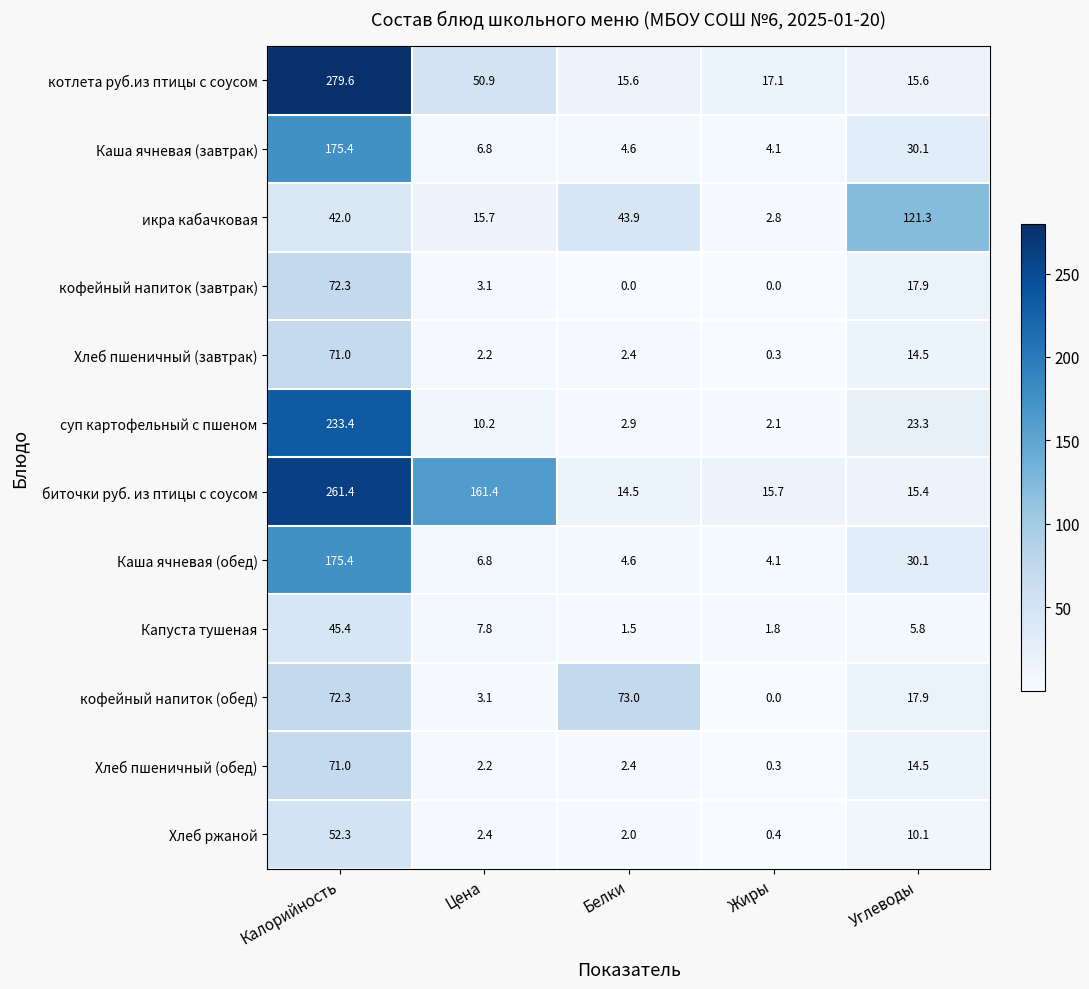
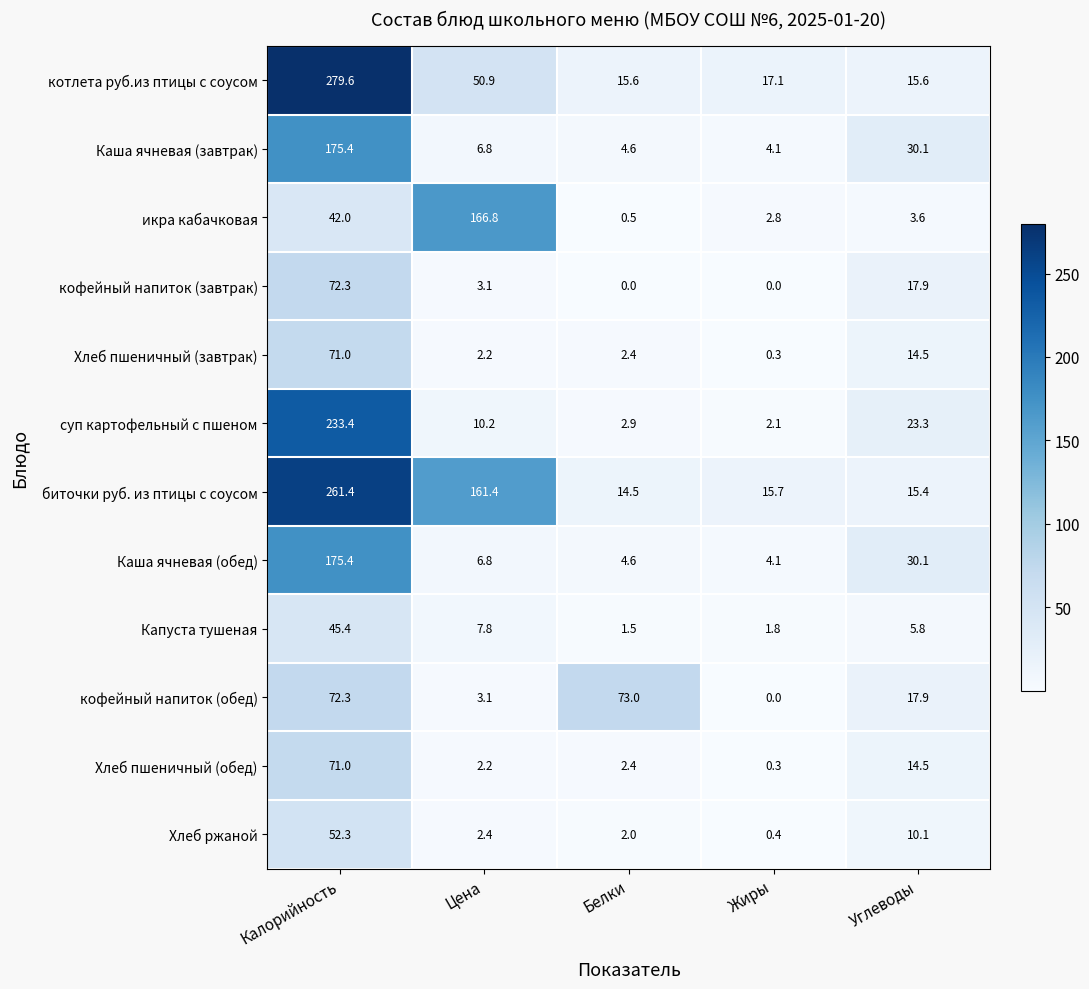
  {
    "котлета руб.из птицы с соусом": {
      "Калорийность": 279.6,
      "Цена": 50.9,
      "Белки": 15.6,
      "Жиры": 17.1,
      "Углеводы": 15.6
    },
    "Каша ячневая (завтрак)": {
      "Калорийность": 175.4,
      "Цена": 6.8,
      "Белки": 4.6,
      "Жиры": 4.1,
      "Углеводы": 30.1
    },
    "икра кабачковая": {
      "Калорийность": 42.0,
-     "Цена": 15.7,
-     "Белки": 43.9,
+     "Цена": 166.8,
+     "Белки": 0.5,
      "Жиры": 2.8,
-     "Углеводы": 121.3
+     "Углеводы": 3.6
    },
    "кофейный напиток (завтрак)": {
      "Калорийность": 72.3,
      "Цена": 3.1,
      "Белки": 0.0,
      "Жиры": 0.0,
      "Углеводы": 17.9
    },
    "Хлеб пшеничный (завтрак)": {
      "Калорийность": 71.0,
      "Цена": 2.2,
      "Белки": 2.4,
      "Жиры": 0.3,
      "Углеводы": 14.5
    },
    "суп картофельный с пшеном": {
      "Калорийность": 233.4,
      "Цена": 10.2,
      "Белки": 2.9,
      "Жиры": 2.1,
      "Углеводы": 23.3
    },
    "биточки руб. из птицы с соусом": {
      "Калорийность": 261.4,
      "Цена": 161.4,
      "Белки": 14.5,
      "Жиры": 15.7,
      "Углеводы": 15.4
    },
    "Каша ячневая (обед)": {
      "Калорийность": 175.4,
      "Цена": 6.8,
      "Белки": 4.6,
      "Жиры": 4.1,
      "Углеводы": 30.1
    },
    "Капуста тушеная": {
      "Калорийность": 45.4,
      "Цена": 7.8,
      "Белки": 1.5,
      "Жиры": 1.8,
      "Углеводы": 5.8
    },
    "кофейный напиток (обед)": {
      "Калорийность": 72.3,
      "Цена": 3.1,
      "Белки": 73.0,
      "Жиры": 0.0,
      "Углеводы": 17.9
    },
    "Хлеб пшеничный (обед)": {
      "Калорийность": 71.0,
      "Цена": 2.2,
      "Белки": 2.4,
      "Жиры": 0.3,
      "Углеводы": 14.5
    },
    "Хлеб ржаной": {
      "Калорийность": 52.3,
      "Цена": 2.4,
      "Белки": 2.0,
      "Жиры": 0.4,
      "Углеводы": 10.1
    }
  }
